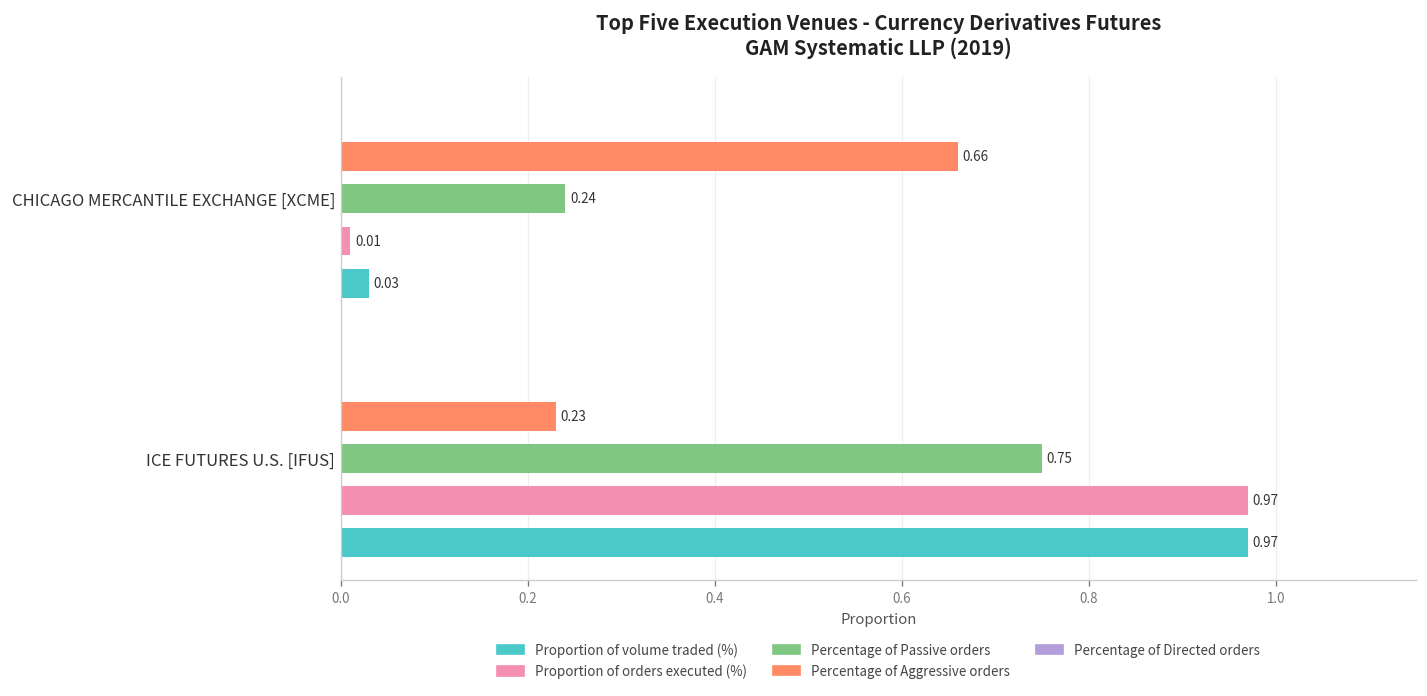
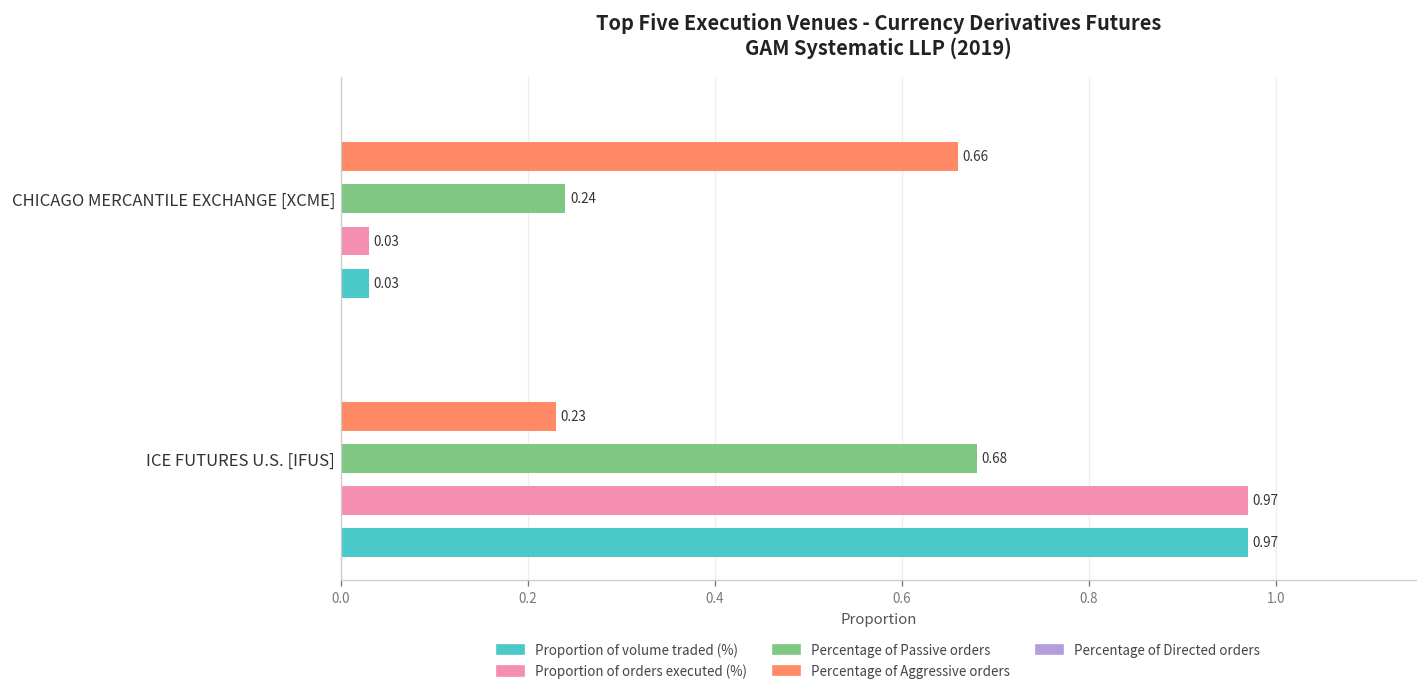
  {
    "Proportion of volume traded (%)": {
      "CHICAGO MERCANTILE EXCHANGE [XCME]": 0.03,
      "ICE FUTURES U.S. [IFUS]": 0.97
    },
    "Proportion of orders executed (%)": {
-     "CHICAGO MERCANTILE EXCHANGE [XCME]": 0.01,
+     "CHICAGO MERCANTILE EXCHANGE [XCME]": 0.03,
      "ICE FUTURES U.S. [IFUS]": 0.97
    },
    "Percentage of Passive orders": {
      "CHICAGO MERCANTILE EXCHANGE [XCME]": 0.24,
-     "ICE FUTURES U.S. [IFUS]": 0.75
+     "ICE FUTURES U.S. [IFUS]": 0.68
    },
    "Percentage of Aggressive orders": {
      "CHICAGO MERCANTILE EXCHANGE [XCME]": 0.66,
      "ICE FUTURES U.S. [IFUS]": 0.23
    },
    "Percentage of Directed orders": {
      "CHICAGO MERCANTILE EXCHANGE [XCME]": 0.00,
      "ICE FUTURES U.S. [IFUS]": 0.00
    }
  }
